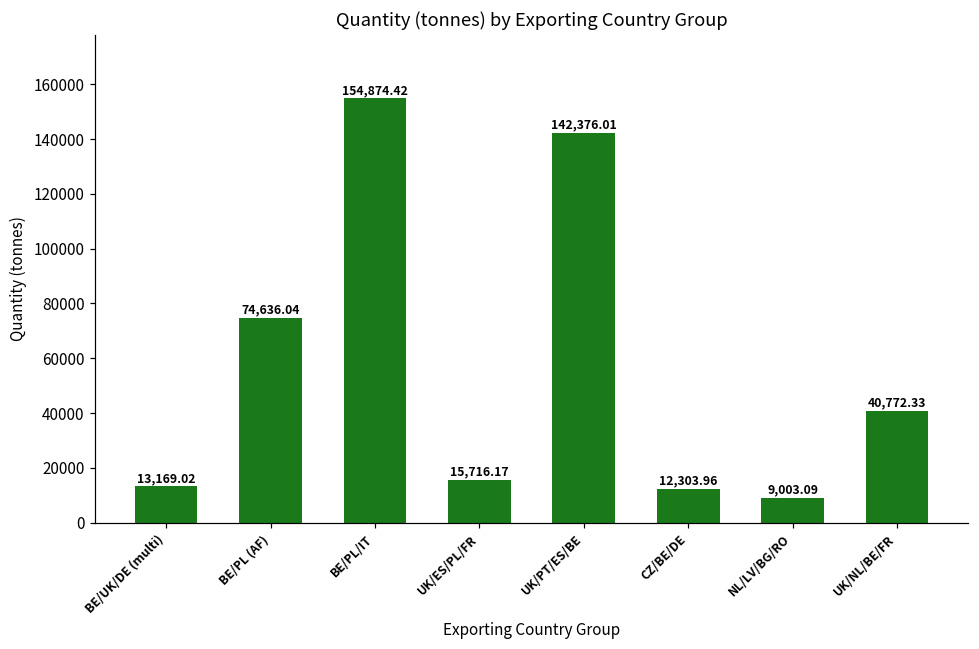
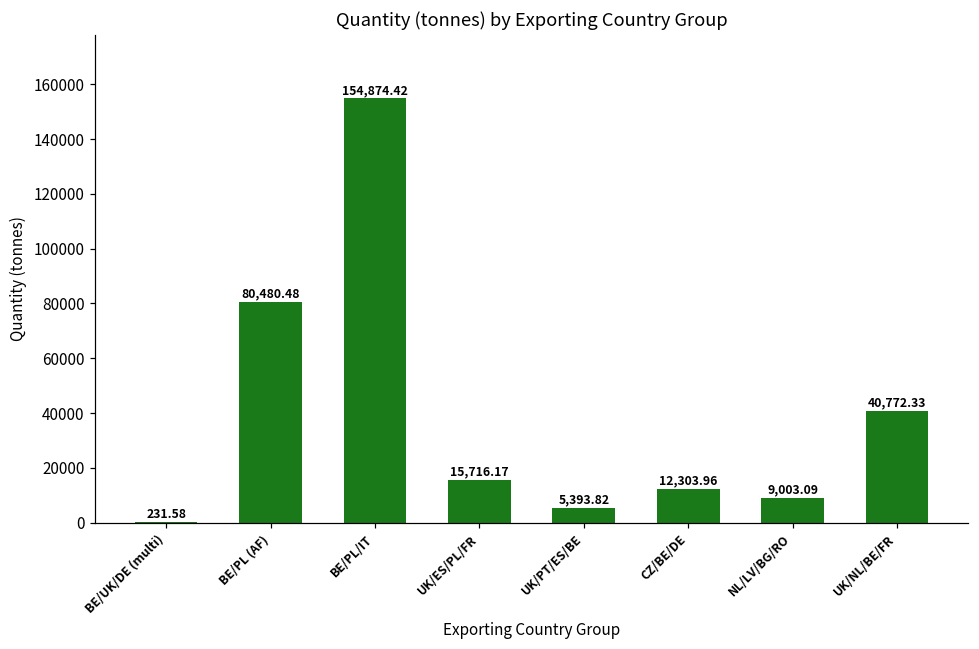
  {
-   "BE/UK/DE (multi)": "13,169.02",
-   "BE/PL (AF)": "74,636.04",
+   "BE/UK/DE (multi)": "231.58",
+   "BE/PL (AF)": "80,480.48",
    "BE/PL/IT": "154,874.42",
    "UK/ES/PL/FR": "15,716.17",
-   "UK/PT/ES/BE": "142,376.01",
+   "UK/PT/ES/BE": "5,393.82",
    "CZ/BE/DE": "12,303.96",
    "NL/LV/BG/RO": "9,003.09",
    "UK/NL/BE/FR": "40,772.33"
  }
